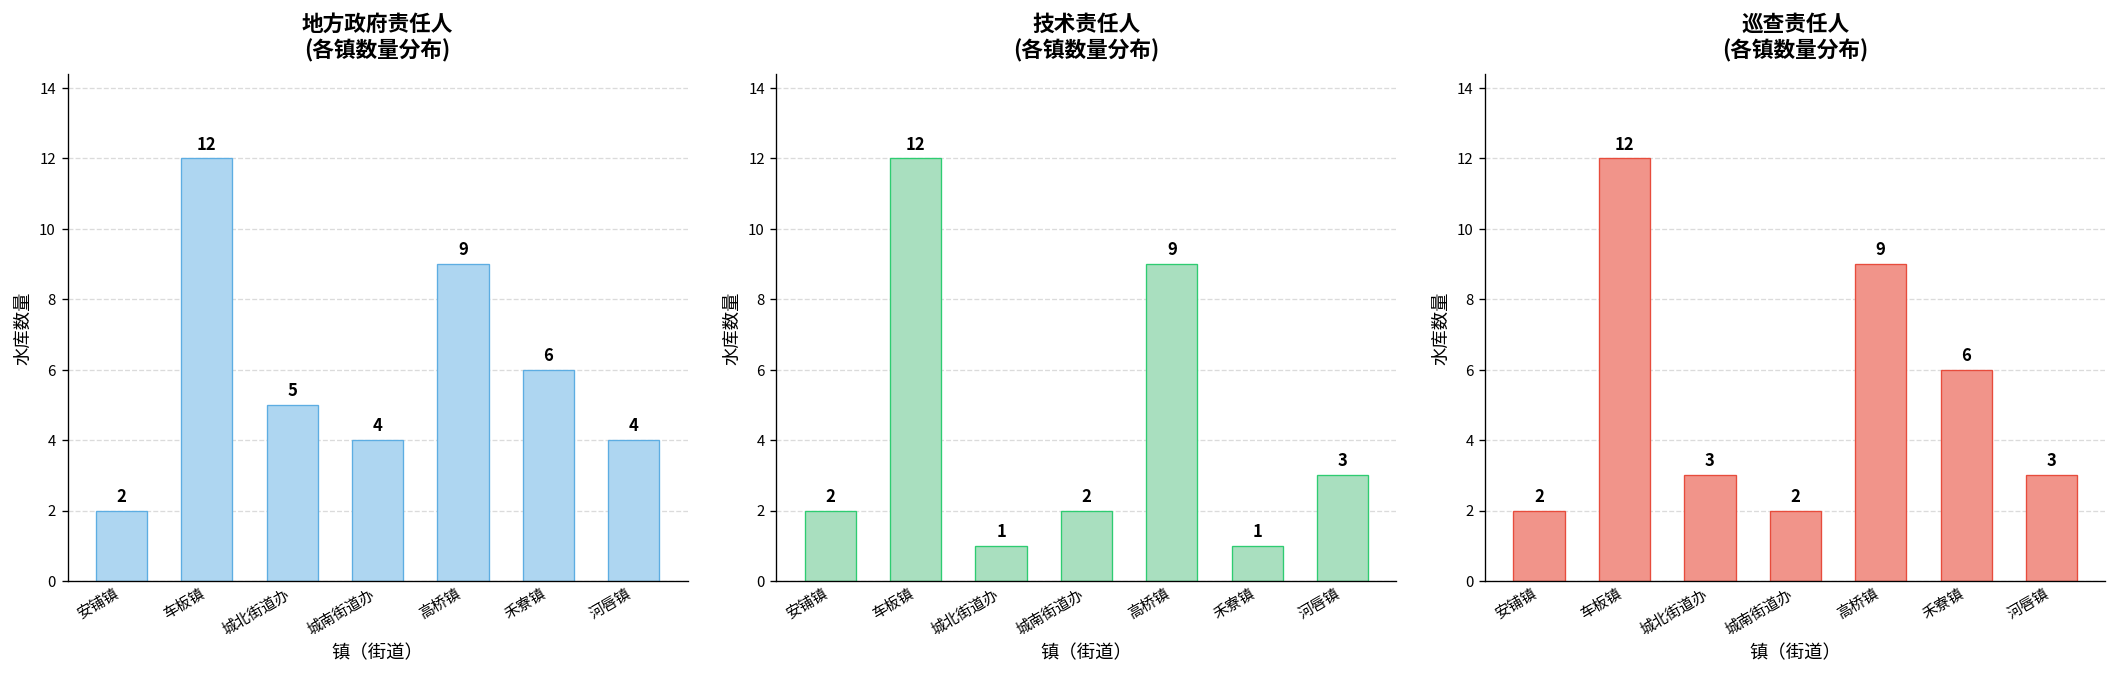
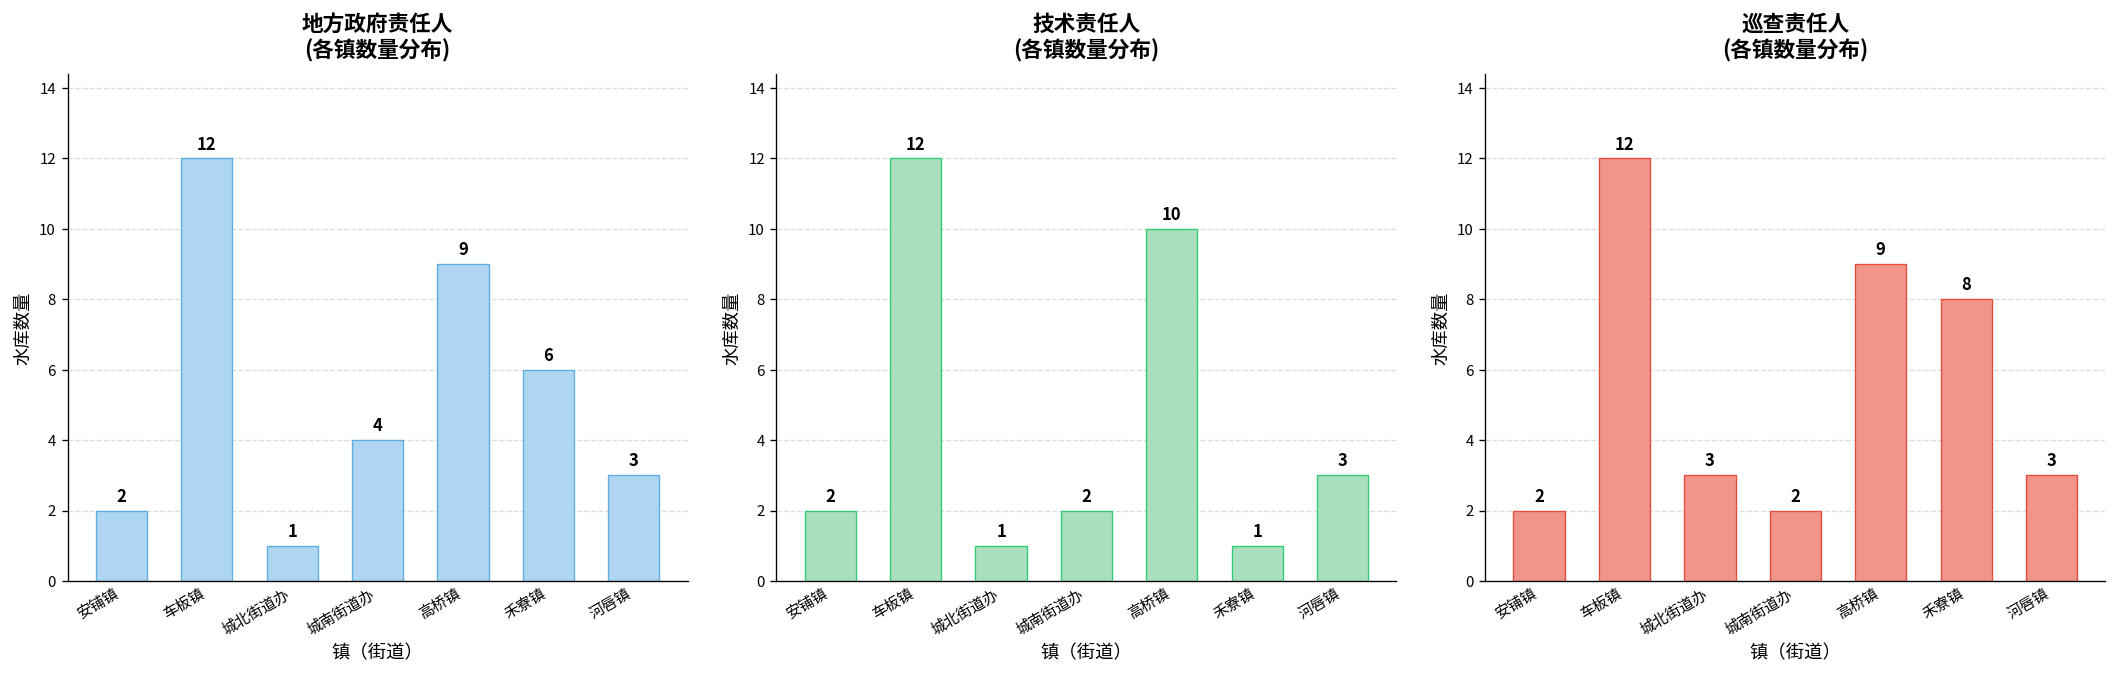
  {
    "地方政府责任人 (各镇数量分布)": {
      "安铺镇": 2,
      "车板镇": 12,
-     "城北街道办": 5,
+     "城北街道办": 1,
      "城南街道办": 4,
      "高桥镇": 9,
      "禾寮镇": 6,
-     "河唇镇": 4
+     "河唇镇": 3
    },
    "技术责任人 (各镇数量分布)": {
      "安铺镇": 2,
      "车板镇": 12,
      "城北街道办": 1,
      "城南街道办": 2,
-     "高桥镇": 9,
+     "高桥镇": 10,
      "禾寮镇": 1,
      "河唇镇": 3
    },
    "巡查责任人 (各镇数量分布)": {
      "安铺镇": 2,
      "车板镇": 12,
      "城北街道办": 3,
      "城南街道办": 2,
      "高桥镇": 9,
-     "禾寮镇": 6,
+     "禾寮镇": 8,
      "河唇镇": 3
    }
  }
